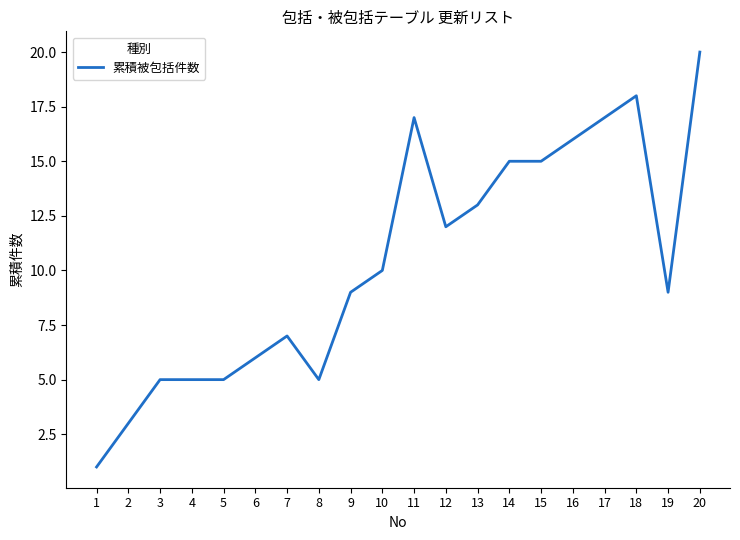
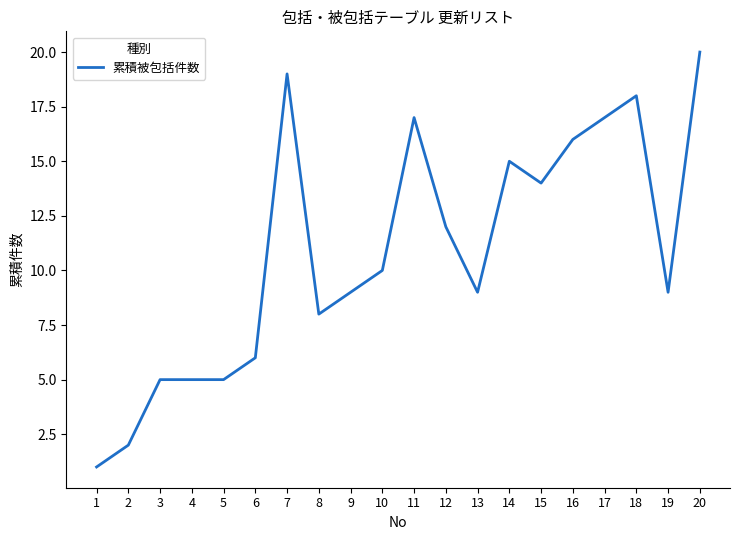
  {
    "1": 1,
-   "2": 3,
+   "2": 2,
    "3": 5,
    "4": 5,
    "5": 5,
    "6": 6,
-   "7": 7,
-   "8": 5,
+   "7": 19,
+   "8": 8,
    "9": 9,
    "10": 10,
    "11": 17,
    "12": 12,
-   "13": 13,
+   "13": 9,
    "14": 15,
-   "15": 15,
+   "15": 14,
    "16": 16,
    "17": 17,
    "18": 18,
    "19": 9,
    "20": 20
  }
